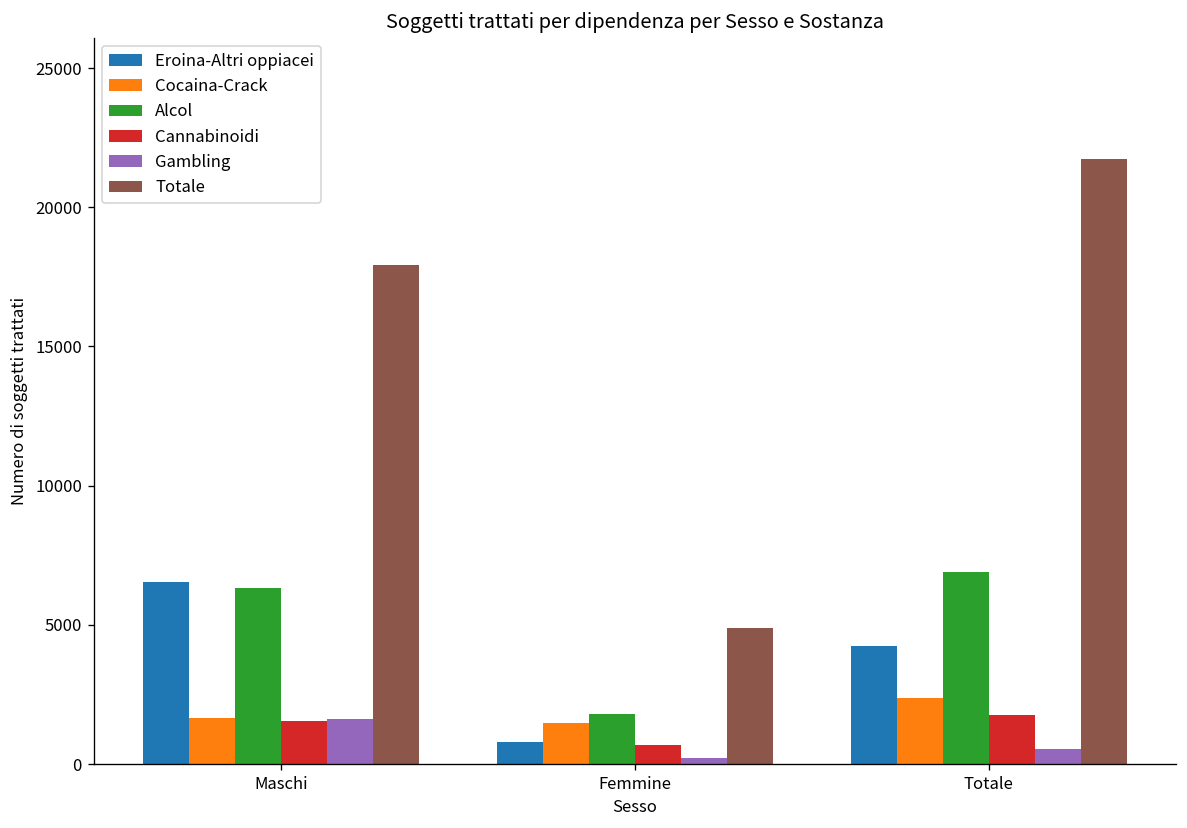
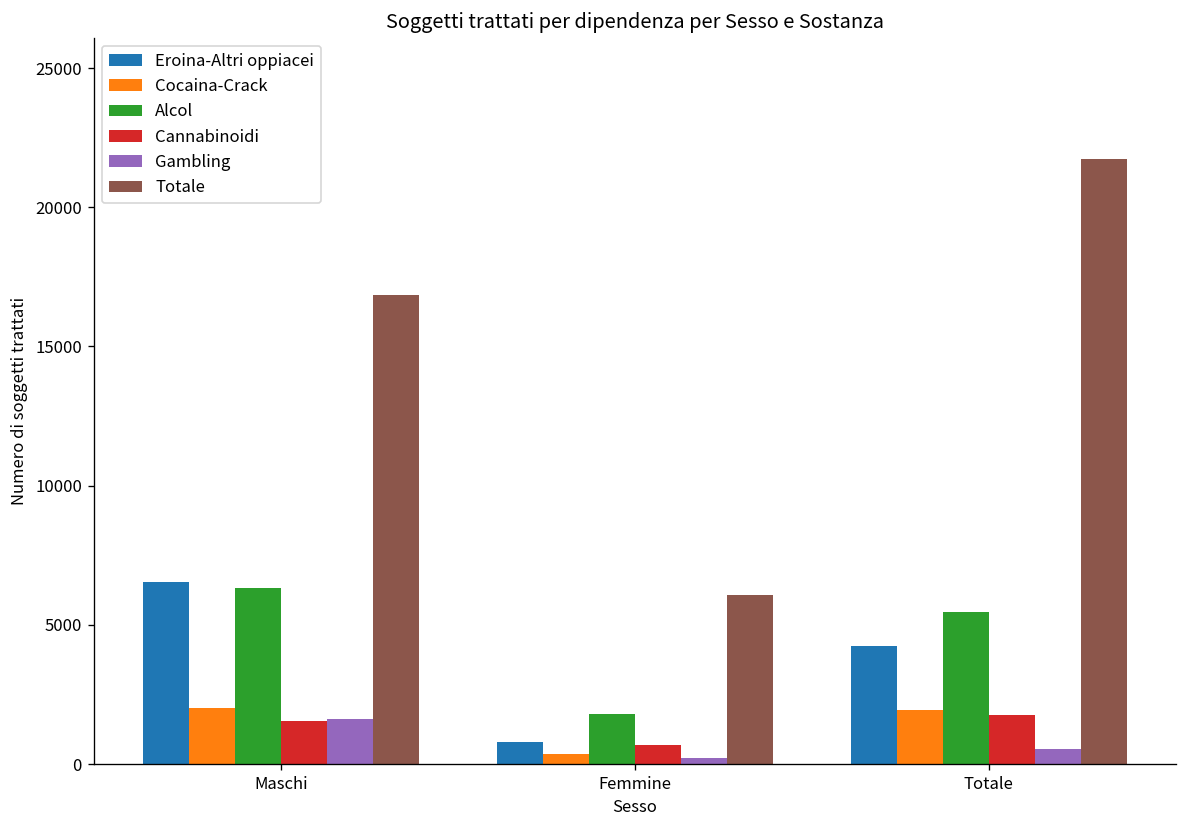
  {
    "Eroina-Altri oppiacei": {
      "Maschi": 6600,
      "Femmine": 800,
      "Totale": 4200
    },
    "Cocaina-Crack": {
-     "Maschi": 1700,
-     "Femmine": 1500,
-     "Totale": 2400
+     "Maschi": 2000,
+     "Femmine": 400,
+     "Totale": 1900
    },
    "Alcol": {
      "Maschi": 6300,
      "Femmine": 1800,
-     "Totale": 6900
+     "Totale": 5500
    },
    "Cannabinoidi": {
      "Maschi": 1500,
      "Femmine": 700,
      "Totale": 1800
    },
    "Gambling": {
      "Maschi": 1600,
      "Femmine": 200,
      "Totale": 500
    },
    "Totale": {
-     "Maschi": 17900,
-     "Femmine": 4900,
+     "Maschi": 16900,
+     "Femmine": 6100,
      "Totale": 21700
    }
  }
